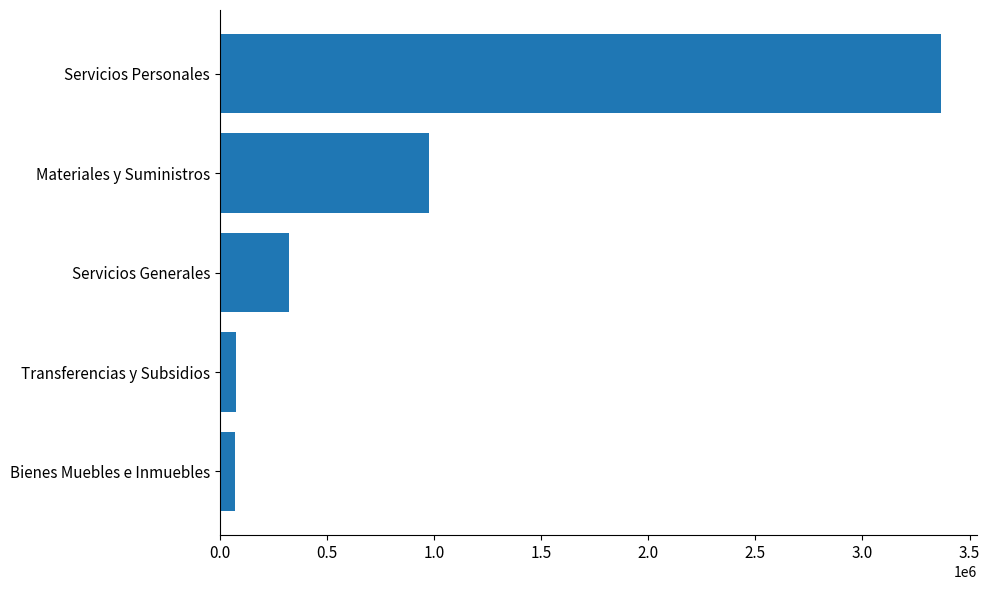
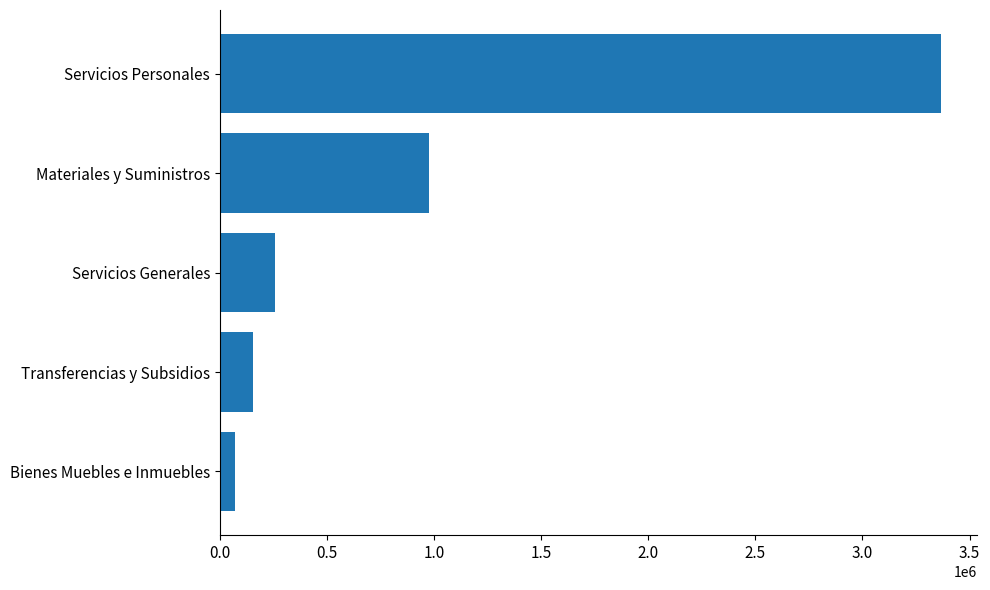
  {
    "Servicios Personales": 3370000,
    "Materiales y Suministros": 970000,
-   "Servicios Generales": 320000,
-   "Transferencias y Subsidios": 70000,
+   "Servicios Generales": 260000,
+   "Transferencias y Subsidios": 150000,
    "Bienes Muebles e Inmuebles": 70000
  }
